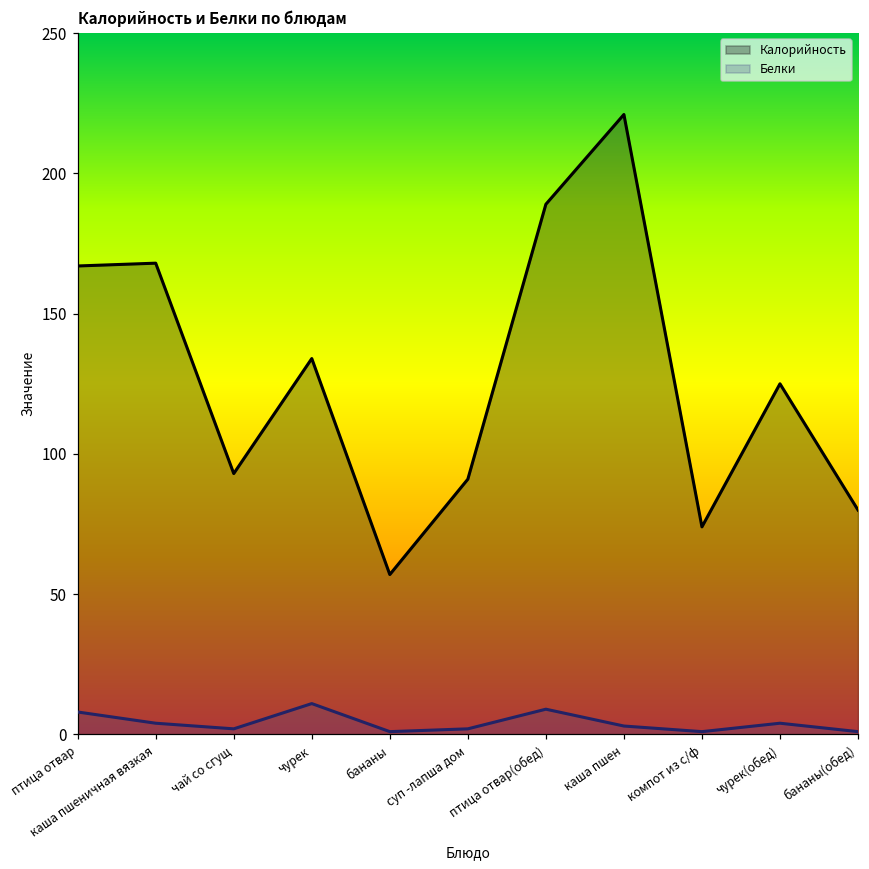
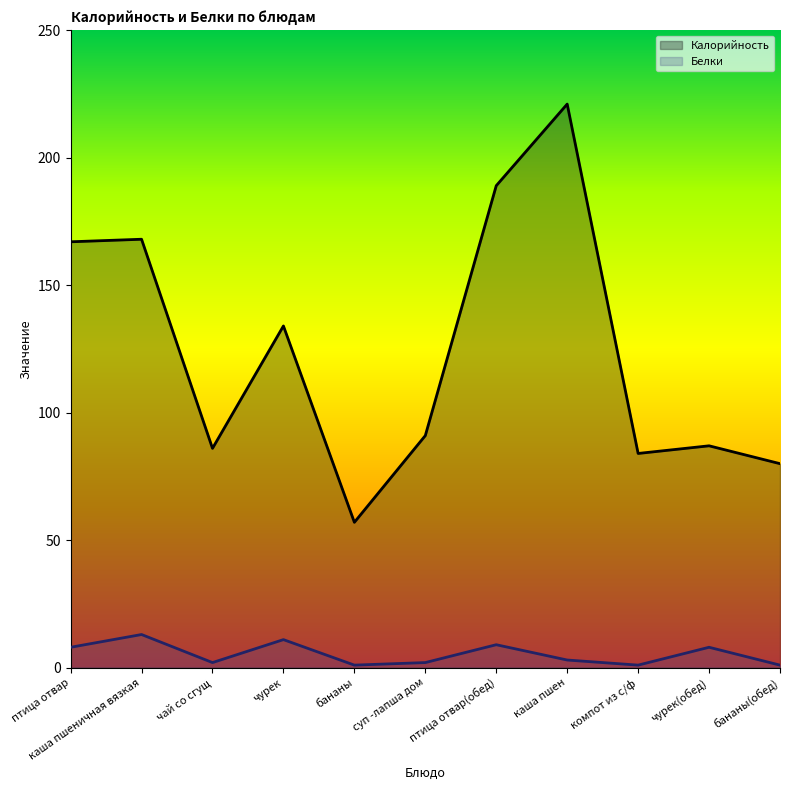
  {
    "Калорийность": {
      "птица отвар": 167,
      "каша пшеничная вязкая": 168,
-     "чай со сгущ": 93,
+     "чай со сгущ": 86,
      "чурек": 134,
      "бананы": 57,
      "суп -лапша дом": 91,
      "птица отвар(обед)": 189,
      "каша пшен": 221,
-     "компот из с/ф": 74,
-     "чурек(обед)": 125,
+     "компот из с/ф": 84,
+     "чурек(обед)": 87,
      "бананы(обед)": 80
    },
    "Белки": {
      "птица отвар": 8,
-     "каша пшеничная вязкая": 4,
+     "каша пшеничная вязкая": 13,
      "чай со сгущ": 2,
      "чурек": 11,
      "бананы": 1,
      "суп -лапша дом": 2,
      "птица отвар(обед)": 9,
      "каша пшен": 3,
      "компот из с/ф": 1,
-     "чурек(обед)": 4,
+     "чурек(обед)": 8,
      "бананы(обед)": 1
    }
  }
